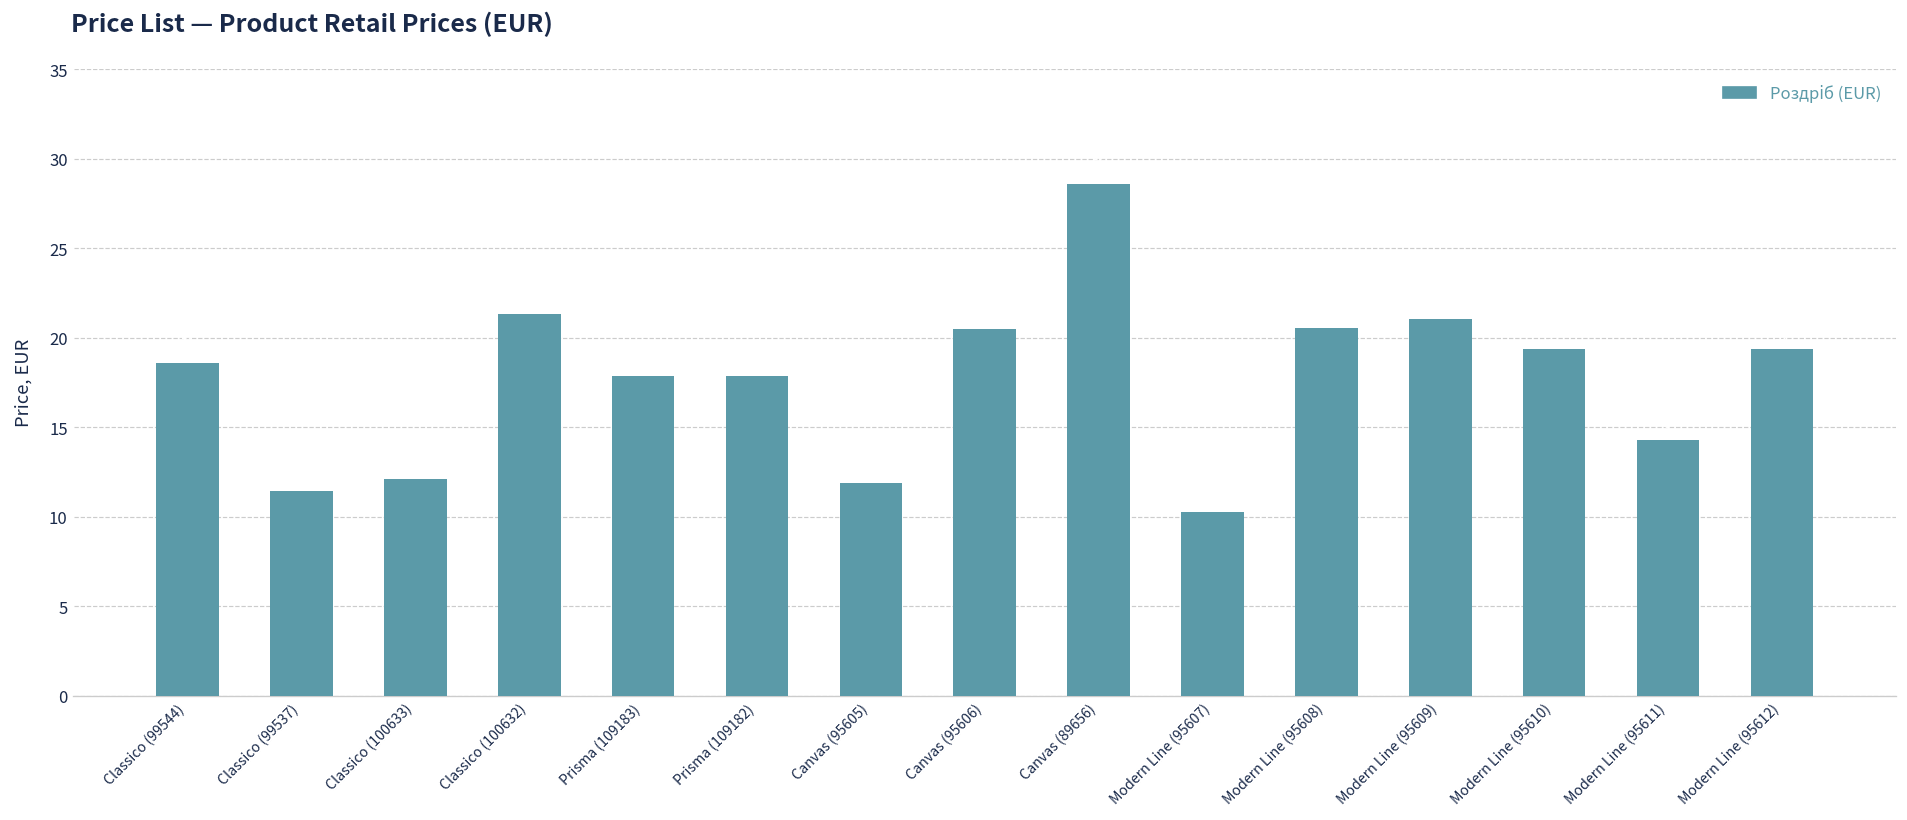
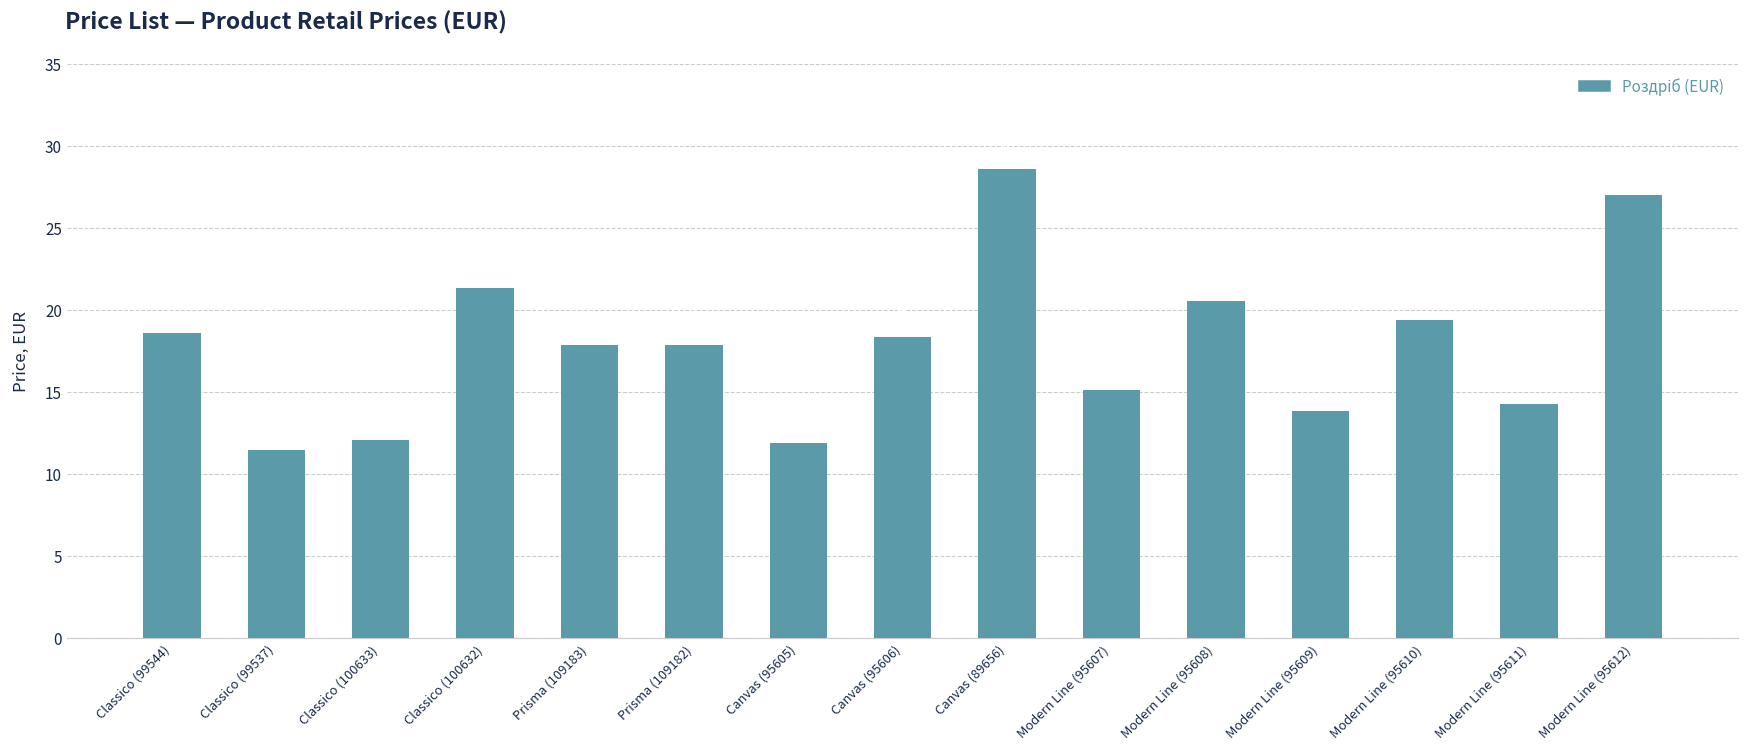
  {
    "Classico (99544)": 18.6,
    "Classico (99537)": 11.5,
    "Classico (100633)": 12.1,
    "Classico (100632)": 21.3,
    "Prisma (109183)": 17.9,
    "Prisma (109182)": 17.9,
    "Canvas (95605)": 11.9,
-   "Canvas (95606)": 20.5,
+   "Canvas (95606)": 18.4,
    "Canvas (89656)": 28.6,
-   "Modern Line (95607)": 10.3,
+   "Modern Line (95607)": 15.2,
    "Modern Line (95608)": 20.5,
-   "Modern Line (95609)": 21.0,
+   "Modern Line (95609)": 13.9,
    "Modern Line (95610)": 19.4,
    "Modern Line (95611)": 14.3,
-   "Modern Line (95612)": 19.4
+   "Modern Line (95612)": 27.0
  }
